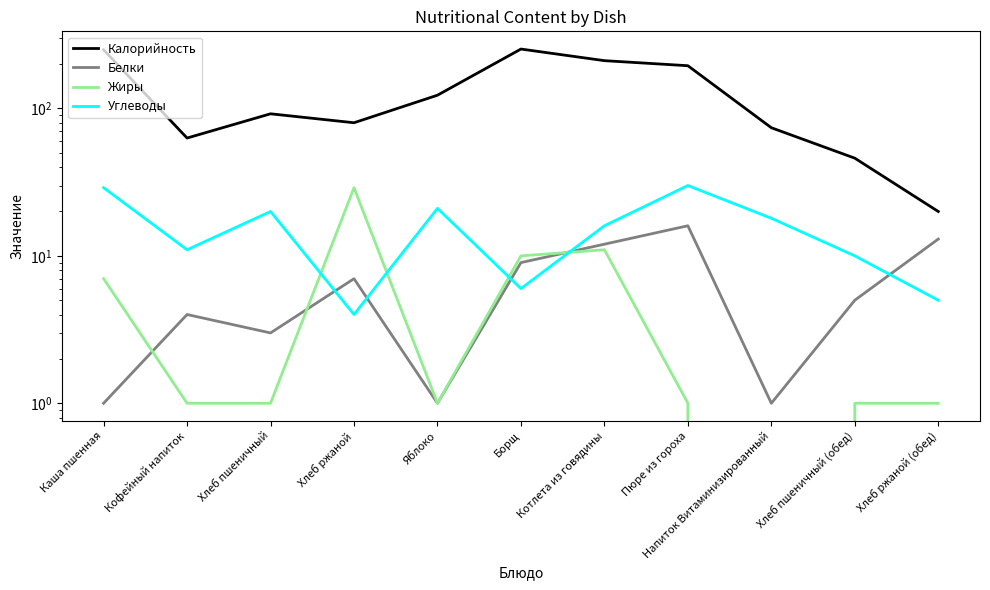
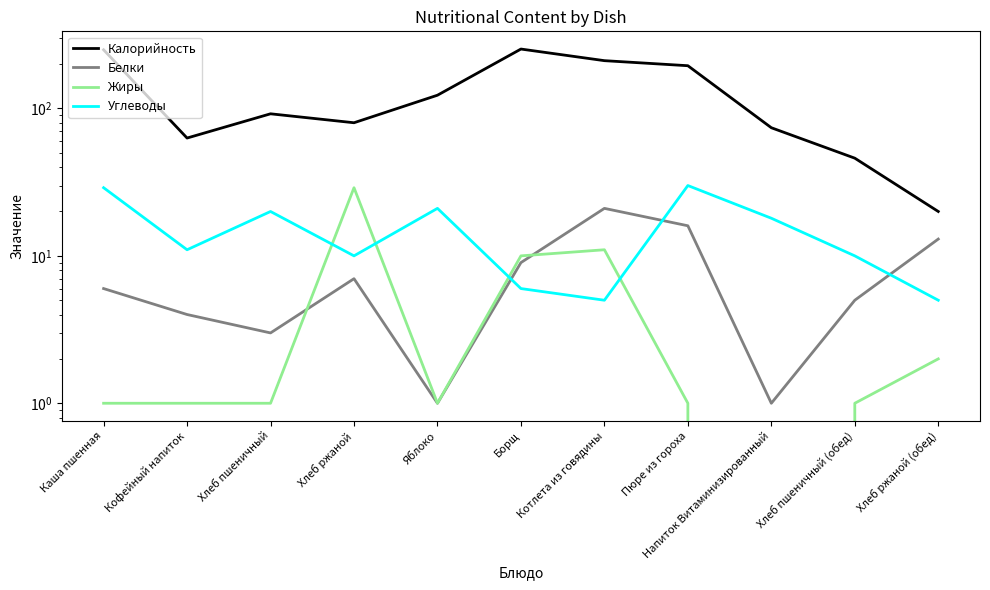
  {
    "Калорийность": {
      "Кофейный напиток": 63,
      "Хлеб пшеничный": 90,
      "Хлеб ржаной": 80,
      "Яблоко": 120,
      "Борщ": 250,
      "Котлета из говядины": 210,
      "Пюре из гороха": 200,
      "Напиток Витаминизированный": 70,
      "Хлеб пшеничный (обед)": 46,
      "Хлеб ржаной (обед)": 20
    },
    "Белки": {
-     "Каша пшенная": 1,
+     "Каша пшенная": 6,
      "Кофейный напиток": 4,
      "Хлеб пшеничный": 3,
      "Хлеб ржаной": 7,
      "Борщ": 9,
-     "Котлета из говядины": 12,
+     "Котлета из говядины": 21,
      "Пюре из гороха": 16,
      "Напиток Витаминизированный": 1,
      "Хлеб пшеничный (обед)": 5,
      "Хлеб ржаной (обед)": 13
    },
    "Жиры": {
-     "Каша пшенная": 7,
+     "Каша пшенная": 1,
      "Кофейный напиток": 1,
      "Хлеб пшеничный": 1,
      "Хлеб ржаной": 29,
      "Борщ": 10,
      "Котлета из говядины": 11,
      "Пюре из гороха": 1,
      "Хлеб пшеничный (обед)": 1,
-     "Хлеб ржаной (обед)": 1
+     "Хлеб ржаной (обед)": 2
    },
    "Углеводы": {
      "Каша пшенная": 29,
      "Кофейный напиток": 11,
      "Хлеб пшеничный": 20,
-     "Хлеб ржаной": 4,
+     "Хлеб ржаной": 10,
      "Яблоко": 21,
      "Борщ": 6,
-     "Котлета из говядины": 16,
+     "Котлета из говядины": 5,
      "Пюре из гороха": 30,
      "Напиток Витаминизированный": 18,
      "Хлеб пшеничный (обед)": 10,
      "Хлеб ржаной (обед)": 5
    }
  }
